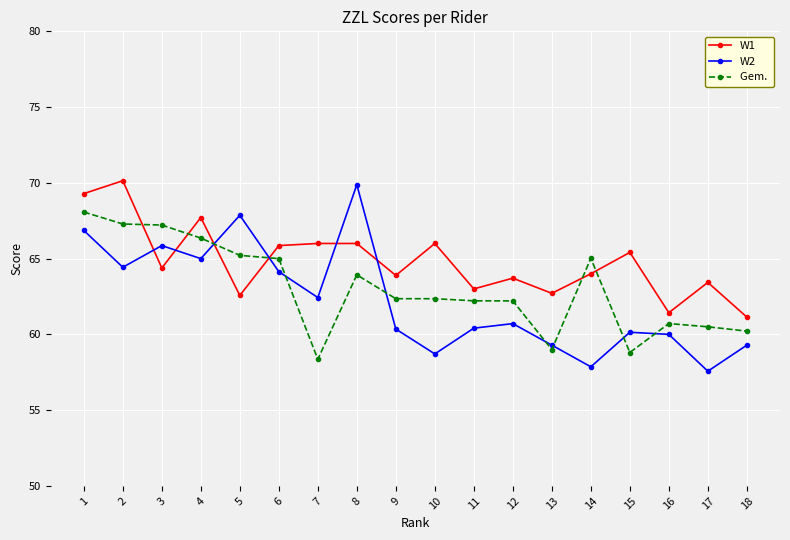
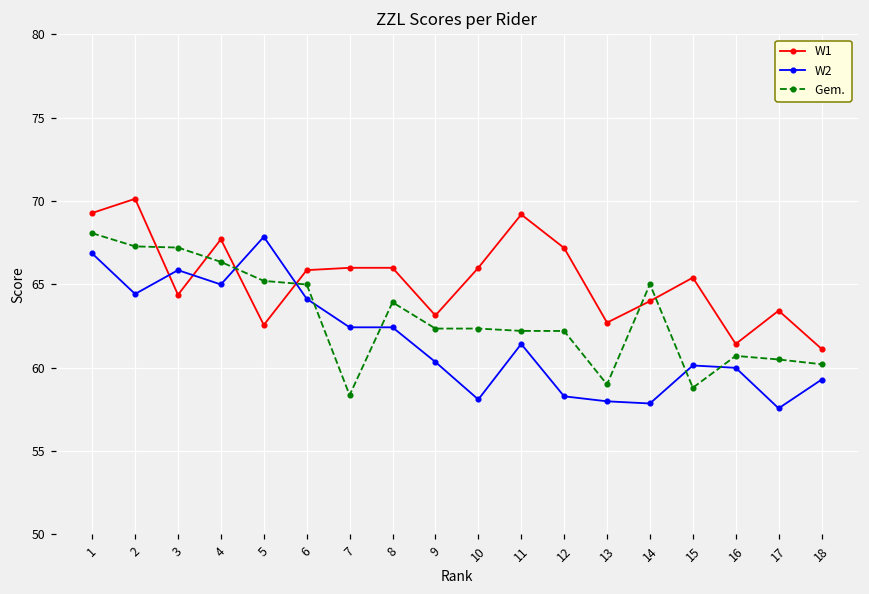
  {
    "W1": {
      "1": 69.3,
      "2": 70.1,
      "3": 64.4,
      "4": 67.7,
      "5": 62.6,
      "6": 65.9,
      "7": 66.0,
      "8": 66.0,
-     "9": 63.9,
+     "9": 63.1,
      "10": 66.0,
-     "11": 63.0,
-     "12": 63.7,
+     "11": 69.2,
+     "12": 67.2,
      "13": 62.7,
      "14": 64.0,
      "15": 65.4,
      "16": 61.4,
      "17": 63.4,
      "18": 61.1
    },
    "W2": {
      "1": 66.9,
      "2": 64.4,
      "3": 65.9,
      "4": 65.0,
      "5": 67.9,
      "6": 64.1,
      "7": 62.4,
-     "8": 69.9,
+     "8": 62.4,
      "9": 60.4,
-     "10": 58.7,
-     "11": 60.4,
-     "12": 60.7,
-     "13": 59.3,
+     "10": 58.1,
+     "11": 61.4,
+     "12": 58.3,
+     "13": 58.0,
      "14": 57.9,
      "15": 60.1,
      "16": 60.0,
      "17": 57.6,
      "18": 59.3
    },
    "Gem.": {
      "1": 68.1,
      "2": 67.3,
      "3": 67.2,
      "4": 66.4,
      "5": 65.2,
      "6": 65.0,
      "7": 58.4,
      "8": 63.9,
      "9": 62.4,
      "10": 62.4,
      "11": 62.2,
      "12": 62.2,
      "13": 59.0,
      "14": 65.0,
      "15": 58.8,
      "16": 60.7,
      "17": 60.5,
      "18": 60.2
    }
  }
